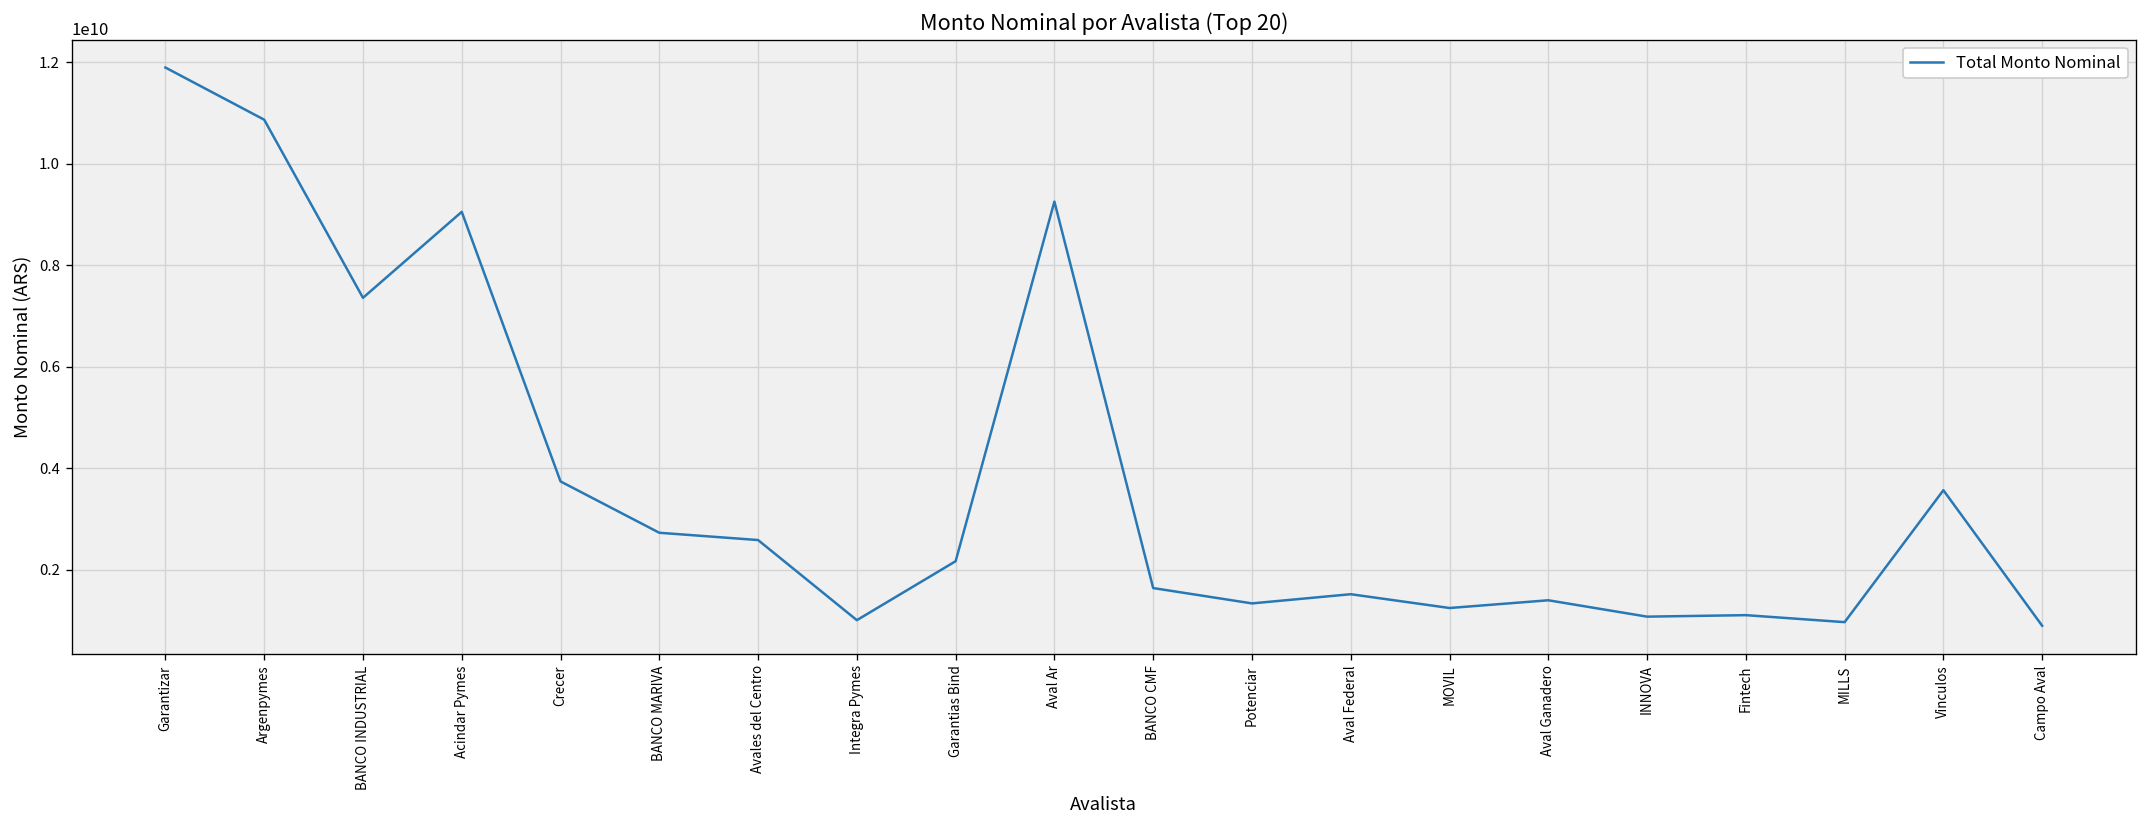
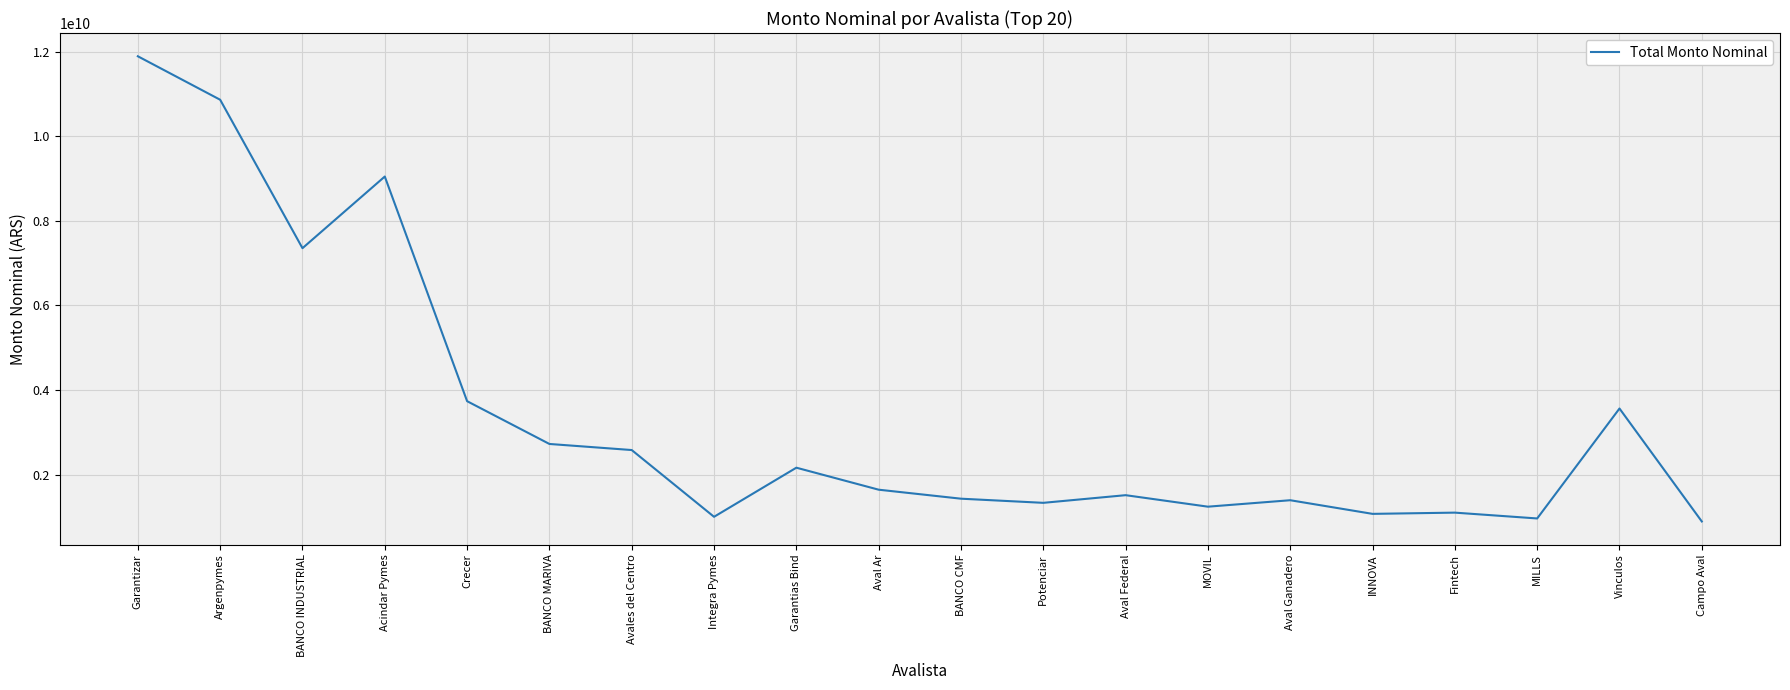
  {
    "Garantizar": 11900000000,
    "Argenpymes": 10900000000,
    "BANCO INDUSTRIAL": 7400000000,
    "Acindar Pymes": 9000000000,
    "Crecer": 3700000000,
    "BANCO MARIVA": 2700000000,
    "Avales del Centro": 2600000000,
    "Integra Pymes": 1000000000,
    "Garantias Bind": 2200000000,
-   "Aval Ar": 9200000000,
-   "BANCO CMF": 1600000000,
+   "Aval Ar": 1600000000,
+   "BANCO CMF": 1400000000,
    "Potenciar": 1300000000,
    "Aval Federal": 1500000000,
    "MOVIL": 1200000000,
    "Aval Ganadero": 1400000000,
    "INNOVA": 1100000000,
    "Fintech": 1100000000,
    "MILLS": 1000000000,
    "Vinculos": 3600000000,
    "Campo Aval": 900000000
  }
